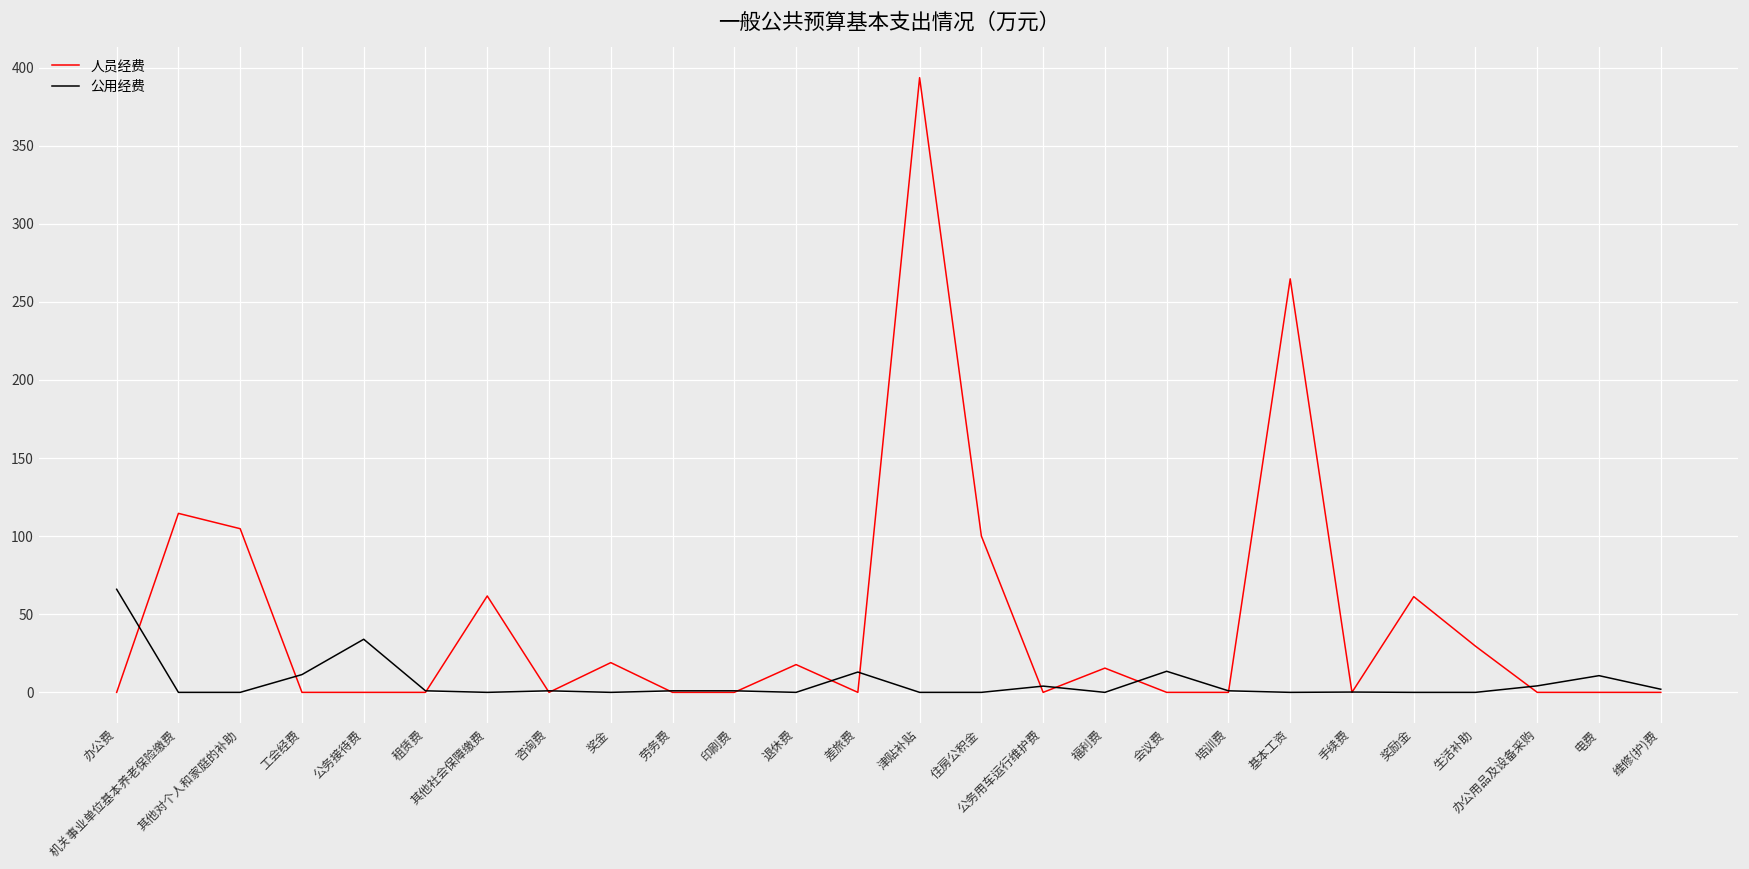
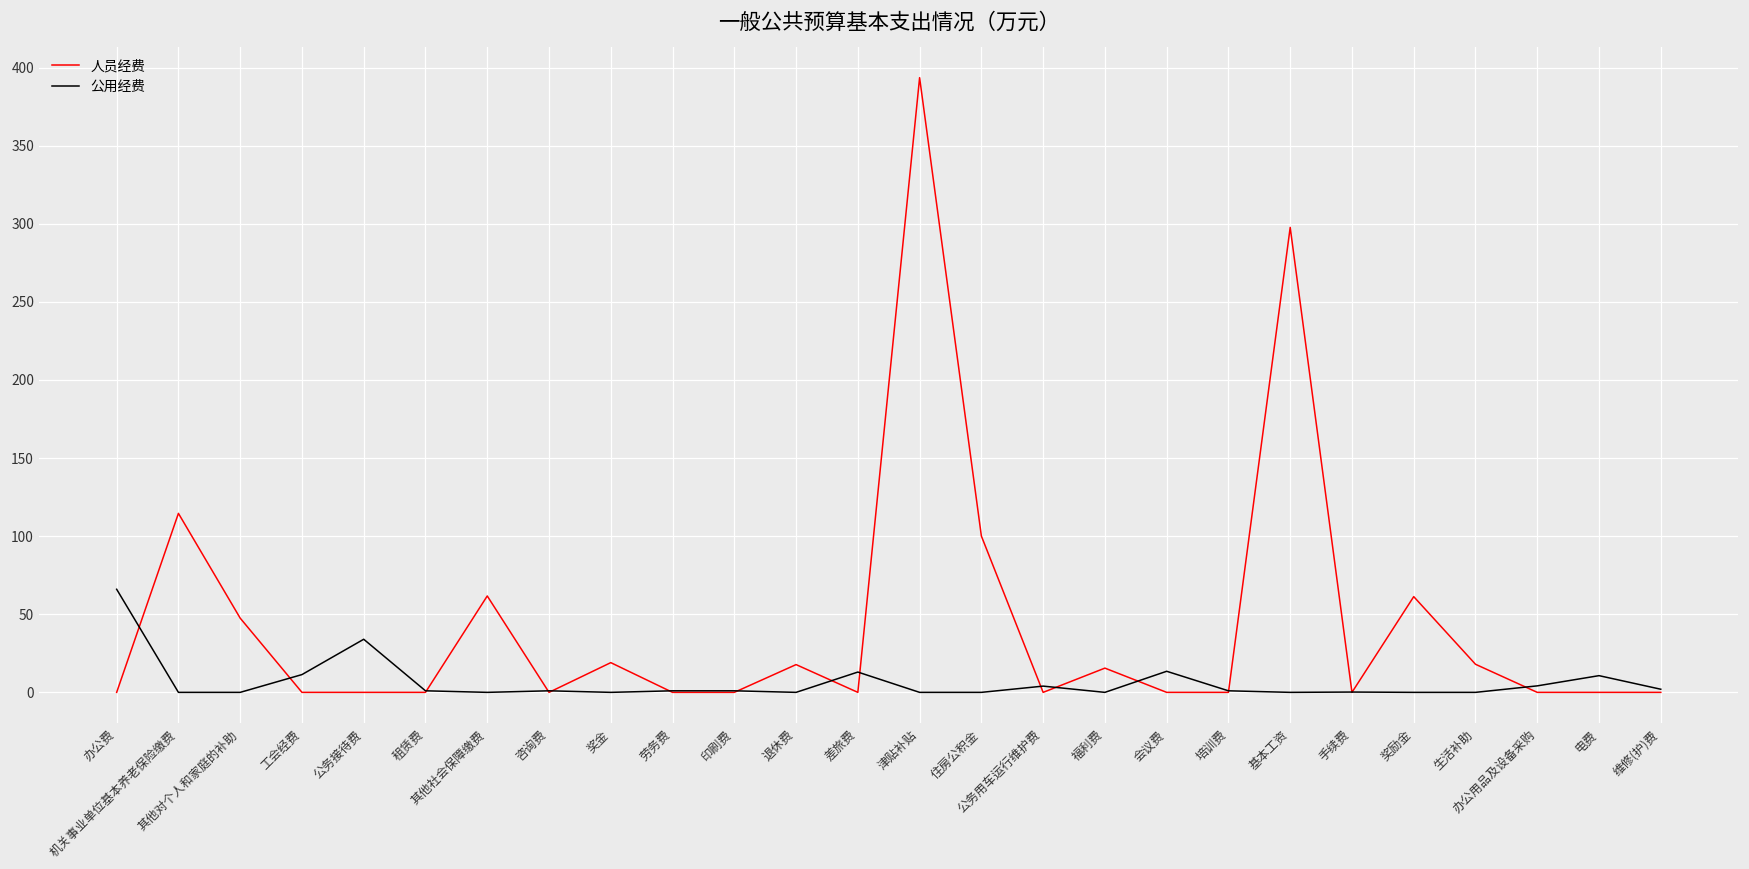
  {
    "人员经费": {
      "办公费": 0,
      "机关事业单位基本养老保险缴费": 115,
-     "其他对个人和家庭的补助": 105,
+     "其他对个人和家庭的补助": 48,
      "工会经费": 0,
      "公务接待费": 0,
      "其他社会保障缴费": 62,
      "奖金": 19,
      "退休费": 18,
      "差旅费": 0,
      "津贴补贴": 394,
      "住房公积金": 100,
      "公务用车运行维护费": 0,
      "福利费": 16,
      "会议费": 0,
-     "基本工资": 265,
+     "基本工资": 298,
      "奖励金": 61,
-     "生活补助": 30,
+     "生活补助": 18,
      "办公用品及设备采购": 0,
      "电费": 0,
      "维修(护)费": 0
    },
    "公用经费": {
      "办公费": 66,
      "机关事业单位基本养老保险缴费": 0,
      "其他对个人和家庭的补助": 0,
      "工会经费": 11,
      "公务接待费": 34,
      "其他社会保障缴费": 0,
      "奖金": 0,
      "退休费": 0,
      "差旅费": 13,
      "津贴补贴": 0,
      "住房公积金": 0,
      "公务用车运行维护费": 4,
      "福利费": 0,
      "会议费": 14,
      "基本工资": 0,
      "奖励金": 0,
      "生活补助": 0,
      "办公用品及设备采购": 4,
      "电费": 11,
      "维修(护)费": 2
    }
  }
